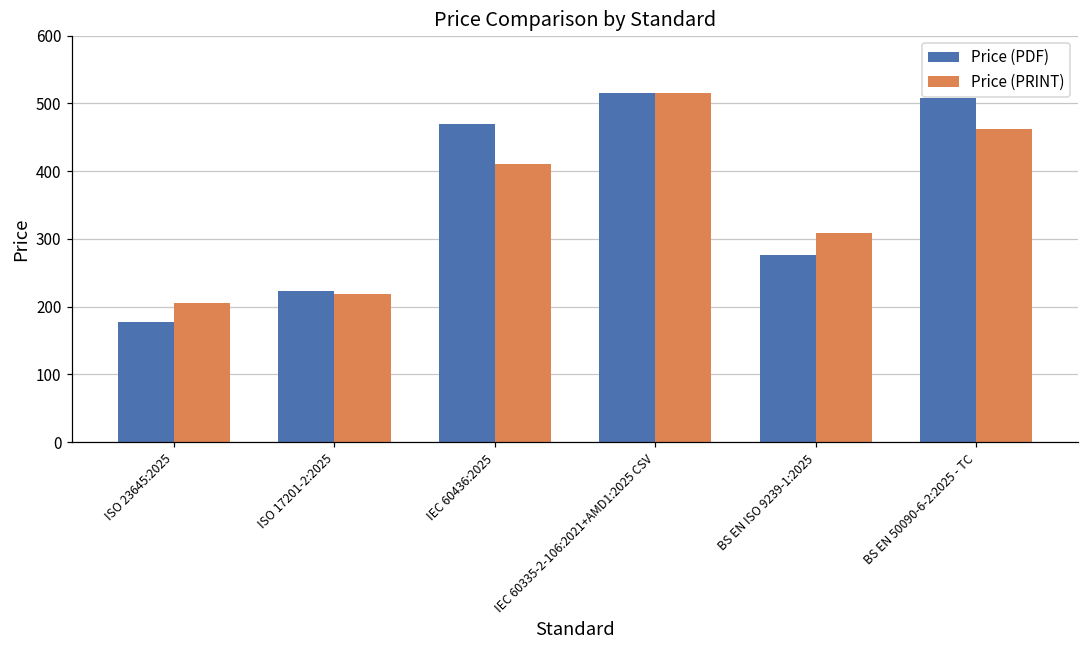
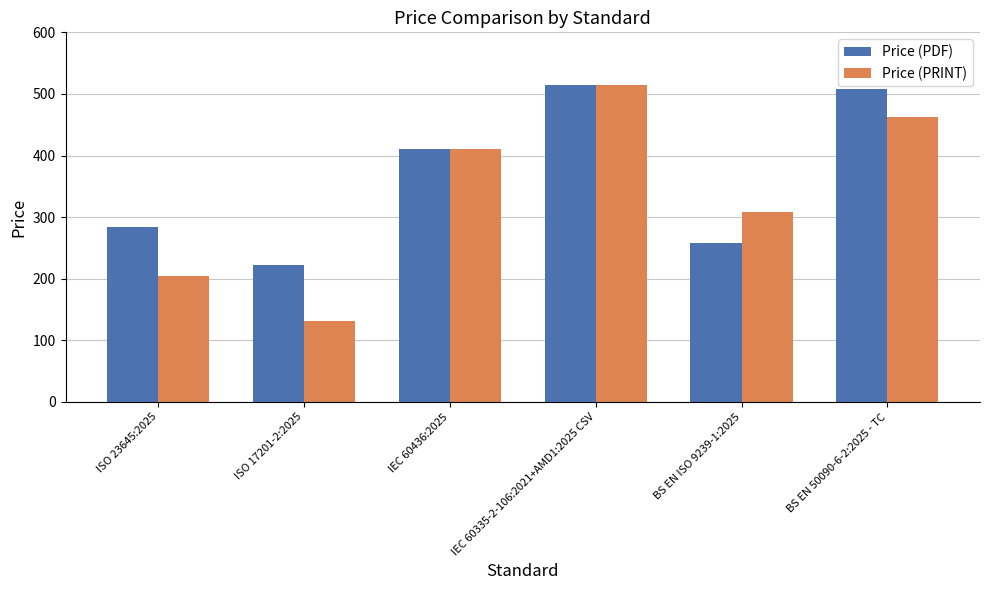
  {
    "Price (PDF)": {
-     "ISO 23645:2025": 180,
+     "ISO 23645:2025": 280,
      "ISO 17201-2:2025": 220,
-     "IEC 60436:2025": 470,
+     "IEC 60436:2025": 410,
      "IEC 60335-2-106:2021+AMD1:2025 CSV": 520,
-     "BS EN ISO 9239-1:2025": 280,
+     "BS EN ISO 9239-1:2025": 260,
      "BS EN 50090-6-2:2025 - TC": 510
    },
    "Price (PRINT)": {
      "ISO 23645:2025": 200,
-     "ISO 17201-2:2025": 220,
+     "ISO 17201-2:2025": 130,
      "IEC 60436:2025": 410,
      "IEC 60335-2-106:2021+AMD1:2025 CSV": 520,
      "BS EN ISO 9239-1:2025": 310,
      "BS EN 50090-6-2:2025 - TC": 460
    }
  }
